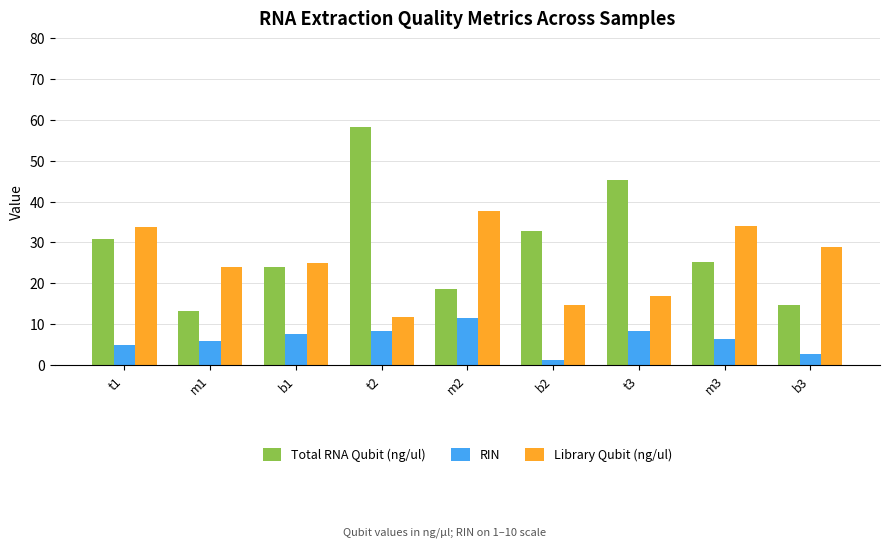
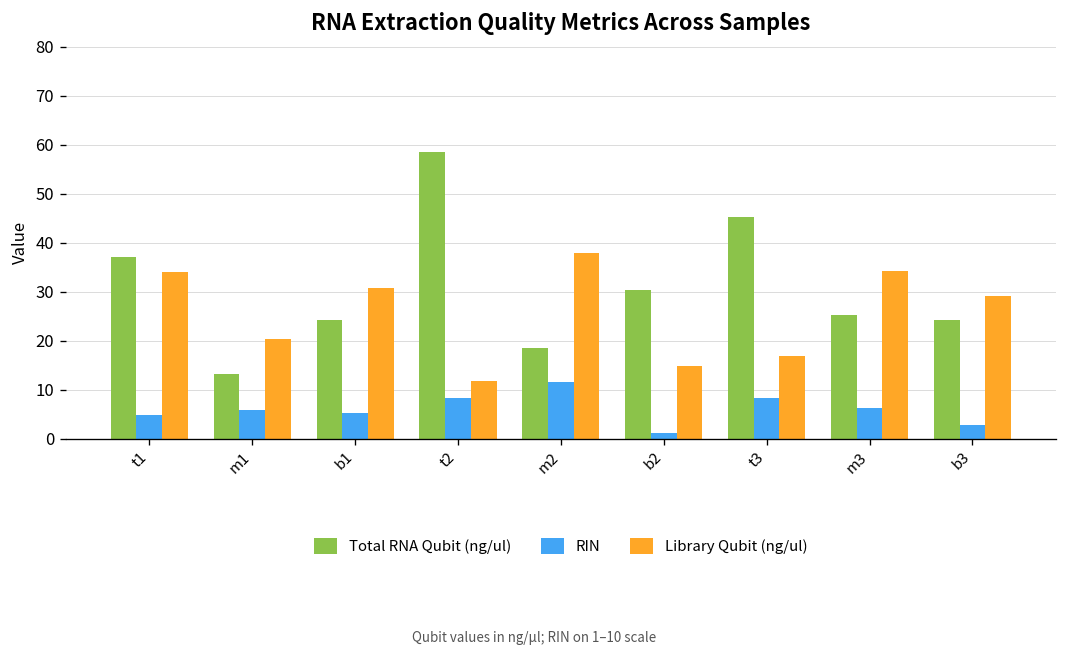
  {
    "Total RNA Qubit (ng/ul)": {
-     "t1": 31,
+     "t1": 37,
      "m1": 13,
      "b1": 24,
      "t2": 58,
      "m2": 19,
-     "b2": 33,
+     "b2": 30,
      "t3": 45,
      "m3": 25,
-     "b3": 15
+     "b3": 24
    },
    "RIN": {
      "t1": 5,
      "m1": 6,
-     "b1": 8,
+     "b1": 5,
      "t2": 8,
      "m2": 12,
      "b2": 1,
      "t3": 8,
      "m3": 6,
      "b3": 3
    },
    "Library Qubit (ng/ul)": {
      "t1": 34,
-     "m1": 24,
-     "b1": 25,
+     "m1": 20,
+     "b1": 31,
      "t2": 12,
      "m2": 38,
      "b2": 15,
      "t3": 17,
      "m3": 34,
      "b3": 29
    }
  }
